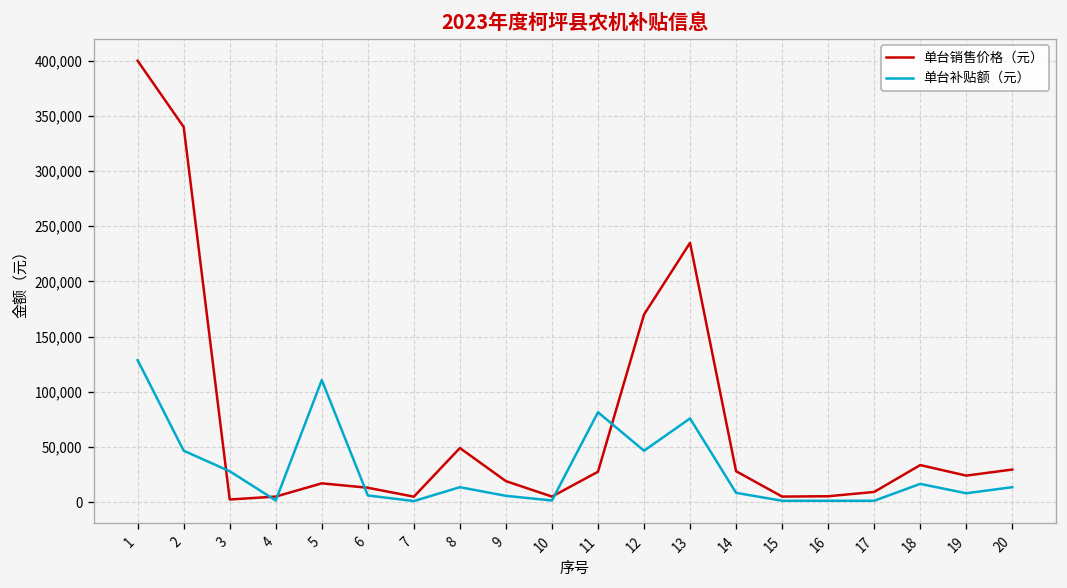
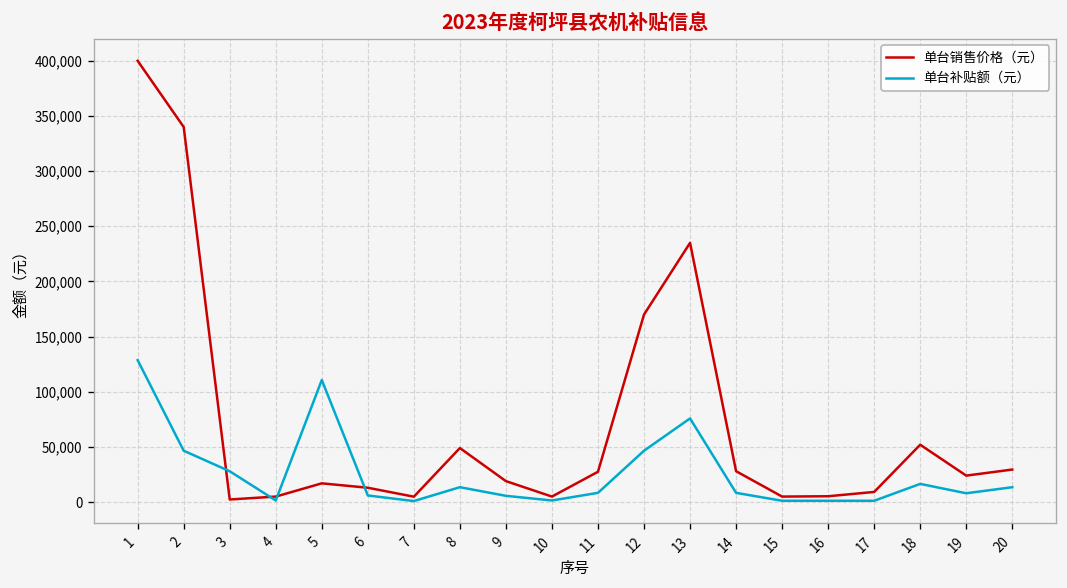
  {
    "单台销售价格（元）": {
      "1": "400,000",
      "2": "340,000",
      "3": "0",
      "4": "10,000",
      "5": "20,000",
      "6": "10,000",
      "7": "0",
      "8": "50,000",
      "9": "20,000",
      "10": "10,000",
      "11": "30,000",
      "12": "170,000",
      "13": "240,000",
      "14": "30,000",
      "15": "10,000",
      "16": "10,000",
      "17": "10,000",
-     "18": "30,000",
+     "18": "50,000",
      "19": "20,000",
      "20": "30,000"
    },
    "单台补贴额（元）": {
      "1": "130,000",
      "2": "50,000",
      "3": "30,000",
      "4": "0",
      "5": "110,000",
      "6": "10,000",
      "7": "0",
      "8": "10,000",
      "9": "10,000",
      "10": "0",
-     "11": "80,000",
+     "11": "10,000",
      "12": "50,000",
      "13": "80,000",
      "14": "10,000",
      "15": "0",
      "16": "0",
      "17": "0",
      "18": "20,000",
      "19": "10,000",
      "20": "10,000"
    }
  }
